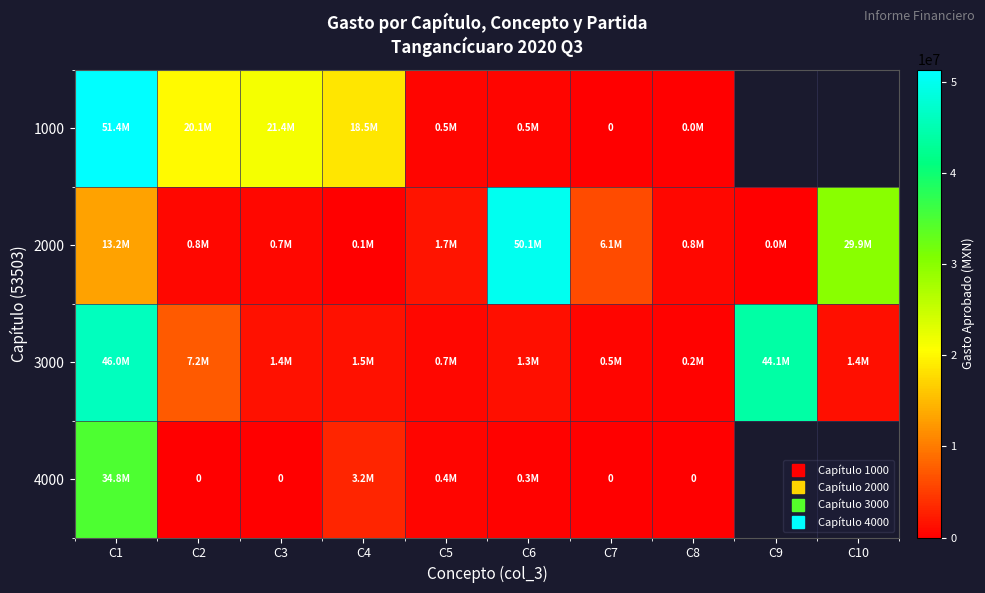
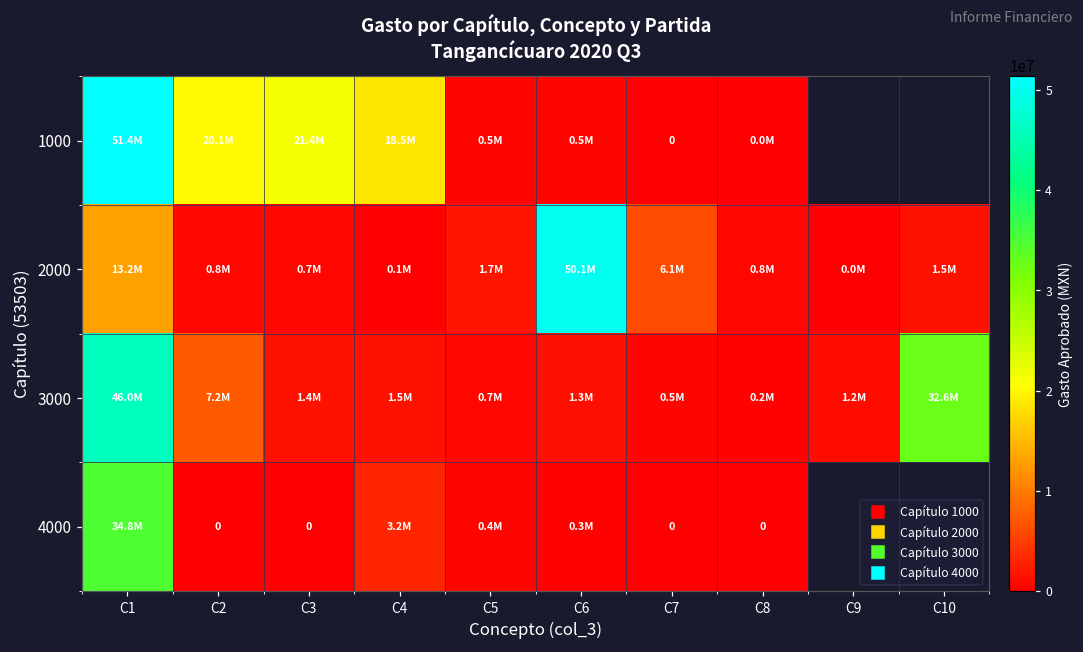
  {
    "1000": {
      "C1": "51.4M",
      "C2": "20.1M",
      "C3": "21.4M",
      "C4": "18.5M",
      "C5": "0.5M",
      "C6": "0.5M",
      "C7": "0",
      "C8": "0.0M"
    },
    "2000": {
      "C1": "13.2M",
      "C2": "0.8M",
      "C3": "0.7M",
      "C4": "0.1M",
      "C5": "1.7M",
      "C6": "50.1M",
      "C7": "6.1M",
      "C8": "0.8M",
      "C9": "0.0M",
-     "C10": "29.9M"
+     "C10": "1.5M"
    },
    "3000": {
      "C1": "46.0M",
      "C2": "7.2M",
      "C3": "1.4M",
      "C4": "1.5M",
      "C5": "0.7M",
      "C6": "1.3M",
      "C7": "0.5M",
      "C8": "0.2M",
-     "C9": "44.1M",
-     "C10": "1.4M"
+     "C9": "1.2M",
+     "C10": "32.6M"
    },
    "4000": {
      "C1": "34.8M",
      "C2": "0",
      "C3": "0",
      "C4": "3.2M",
      "C5": "0.4M",
      "C6": "0.3M",
      "C7": "0",
      "C8": "0"
    }
  }
